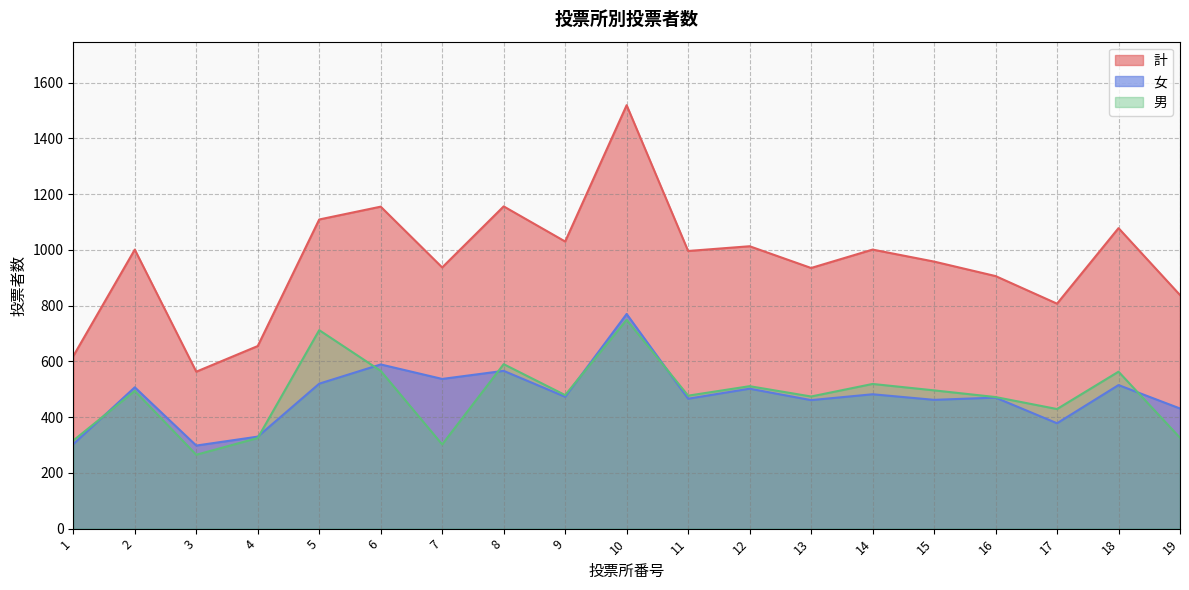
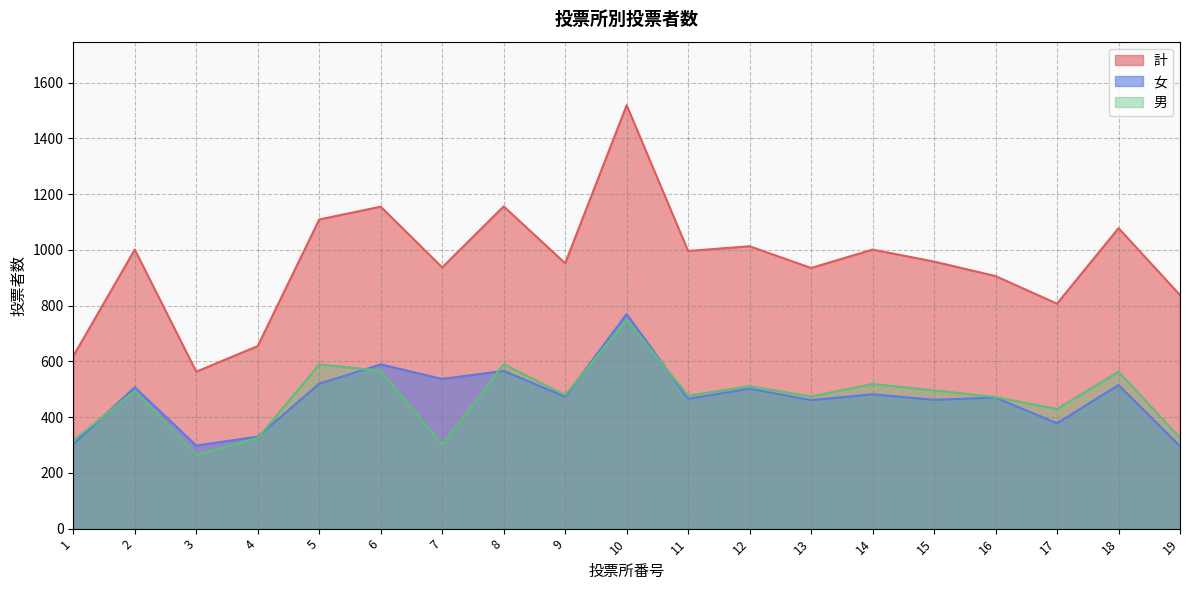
  {
    "計": {
      "1": 620,
      "2": 1000,
      "3": 560,
      "4": 660,
      "5": 1110,
      "6": 1160,
      "7": 940,
      "8": 1160,
-     "9": 1030,
+     "9": 950,
      "10": 1520,
      "11": 1000,
      "12": 1010,
      "13": 940,
      "14": 1000,
      "15": 960,
      "16": 910,
      "17": 810,
      "18": 1080,
      "19": 840
    },
    "女": {
      "1": 300,
      "2": 510,
      "3": 300,
      "5": 520,
      "6": 590,
      "7": 540,
      "8": 570,
      "10": 770,
      "11": 470,
      "13": 460,
      "14": 480,
      "15": 460,
      "17": 380,
      "18": 520,
-     "19": 430
+     "19": 300
    },
    "男": {
      "1": 320,
      "2": 490,
      "3": 270,
-     "5": 710,
+     "5": 590,
      "6": 570,
      "7": 300,
      "8": 590,
      "10": 750,
      "11": 480,
      "13": 470,
      "14": 520,
      "15": 500,
      "17": 430,
      "18": 560,
      "19": 330
    }
  }
